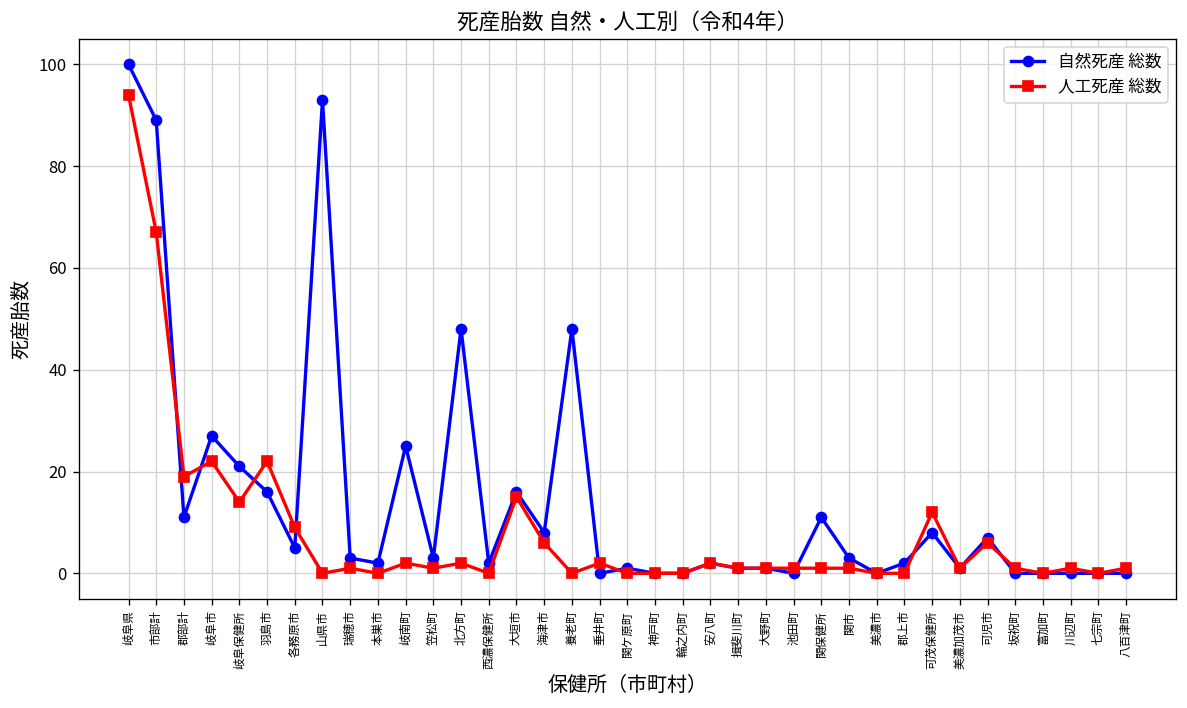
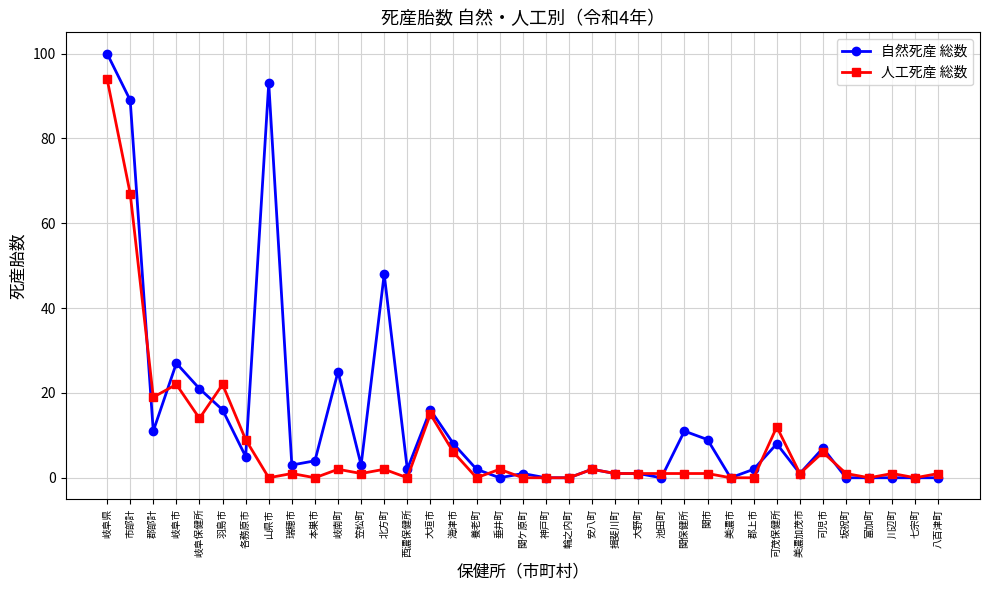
  {
    "自然死産 総数": {
      "岐阜県": 100,
      "市部計": 89,
      "郡部計": 11,
      "岐阜市": 27,
      "岐阜保健所": 21,
      "羽島市": 16,
      "各務原市": 5,
      "山県市": 93,
      "瑞穂市": 3,
-     "本巣市": 2,
+     "本巣市": 4,
      "岐南町": 25,
      "笠松町": 3,
      "北方町": 48,
      "西濃保健所": 2,
      "大垣市": 16,
      "海津市": 8,
-     "養老町": 48,
+     "養老町": 2,
      "垂井町": 0,
      "関ケ原町": 1,
      "池田町": 0,
      "関保健所": 11,
-     "関市": 3,
+     "関市": 9,
      "郡上市": 2,
      "可茂保健所": 8,
      "可児市": 7,
      "坂祝町": 0,
      "川辺町": 0,
      "八百津町": 0
    },
    "人工死産 総数": {
      "岐阜県": 94,
      "市部計": 67,
      "郡部計": 19,
      "岐阜市": 22,
      "岐阜保健所": 14,
      "羽島市": 22,
      "各務原市": 9,
      "山県市": 0,
      "瑞穂市": 1,
      "本巣市": 0,
      "岐南町": 2,
      "笠松町": 1,
      "北方町": 2,
      "西濃保健所": 0,
      "大垣市": 15,
      "海津市": 6,
      "養老町": 0,
      "垂井町": 2,
      "関ケ原町": 0,
      "池田町": 1,
      "関保健所": 1,
      "関市": 1,
      "郡上市": 0,
      "可茂保健所": 12,
      "可児市": 6,
      "坂祝町": 1,
      "川辺町": 1,
      "八百津町": 1
    }
  }
